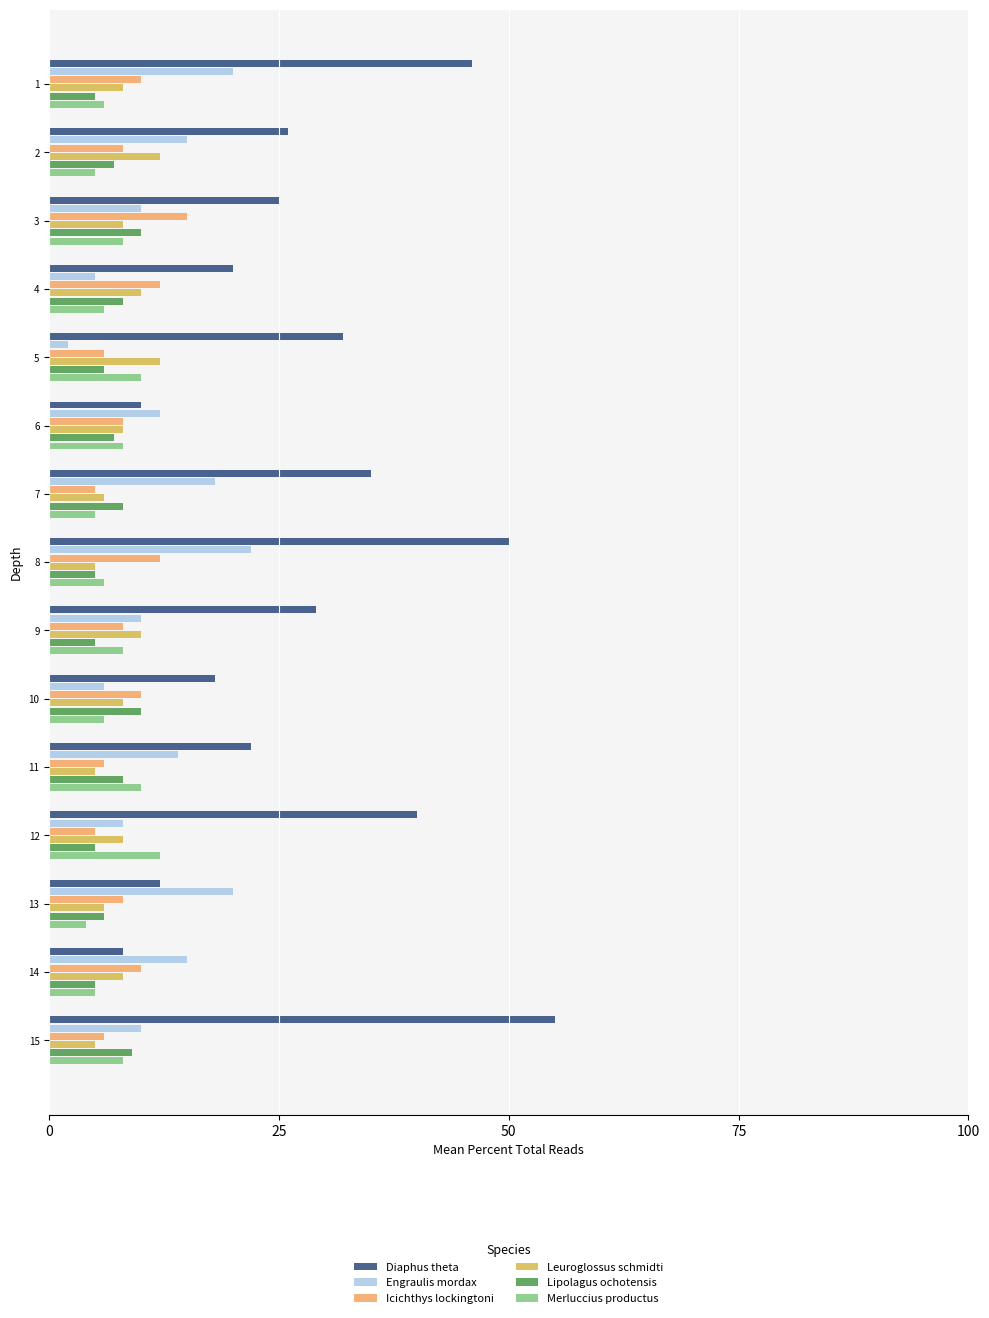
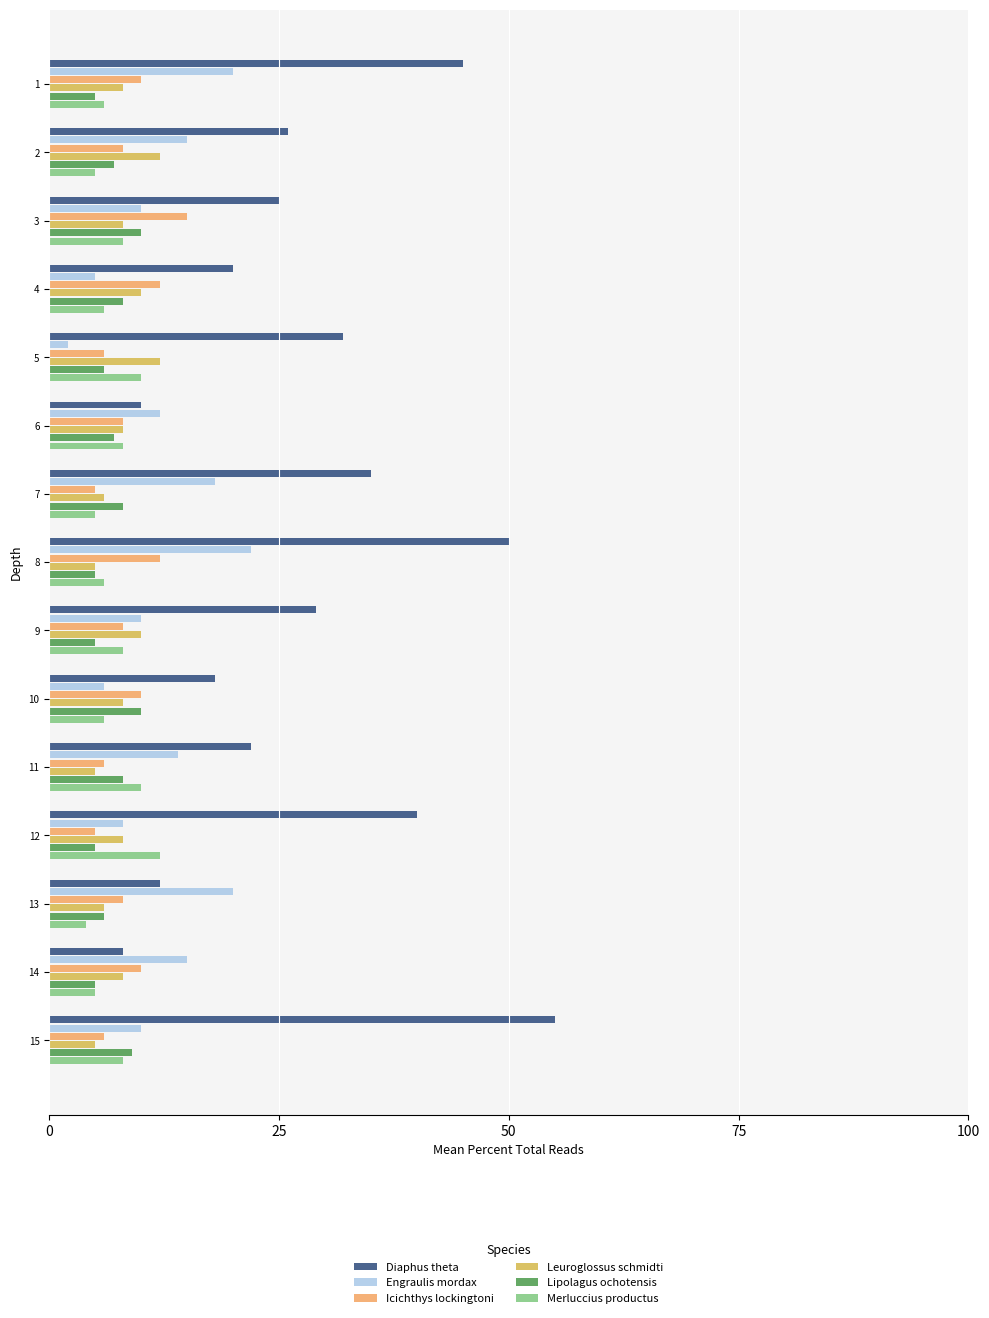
  {
    "Diaphus theta": {
-     "1": 46,
+     "1": 45,
      "2": 26,
      "3": 25,
      "4": 20,
      "5": 32,
      "6": 10,
      "7": 35,
      "8": 50,
      "9": 29,
      "10": 18,
      "11": 22,
      "12": 40,
      "13": 12,
      "14": 8,
      "15": 55
    },
    "Engraulis mordax": {
      "1": 20,
      "2": 15,
      "3": 10,
      "4": 5,
      "5": 2,
      "6": 12,
      "7": 18,
      "8": 22,
      "9": 10,
      "10": 6,
      "11": 14,
      "12": 8,
      "13": 20,
      "14": 15,
      "15": 10
    },
    "Lipolagus ochotensis": {
      "1": 5,
      "2": 7,
      "3": 10,
      "4": 8,
      "5": 6,
      "6": 7,
      "7": 8,
      "8": 5,
      "9": 5,
      "10": 10,
      "11": 8,
      "12": 5,
      "13": 6,
      "14": 5,
      "15": 9
    },
    "Merluccius productus": {
      "1": 6,
      "2": 5,
      "3": 8,
      "4": 6,
      "5": 10,
      "6": 8,
      "7": 5,
      "8": 6,
      "9": 8,
      "10": 6,
      "11": 10,
      "12": 12,
      "13": 4,
      "14": 5,
      "15": 8
    }
  }
